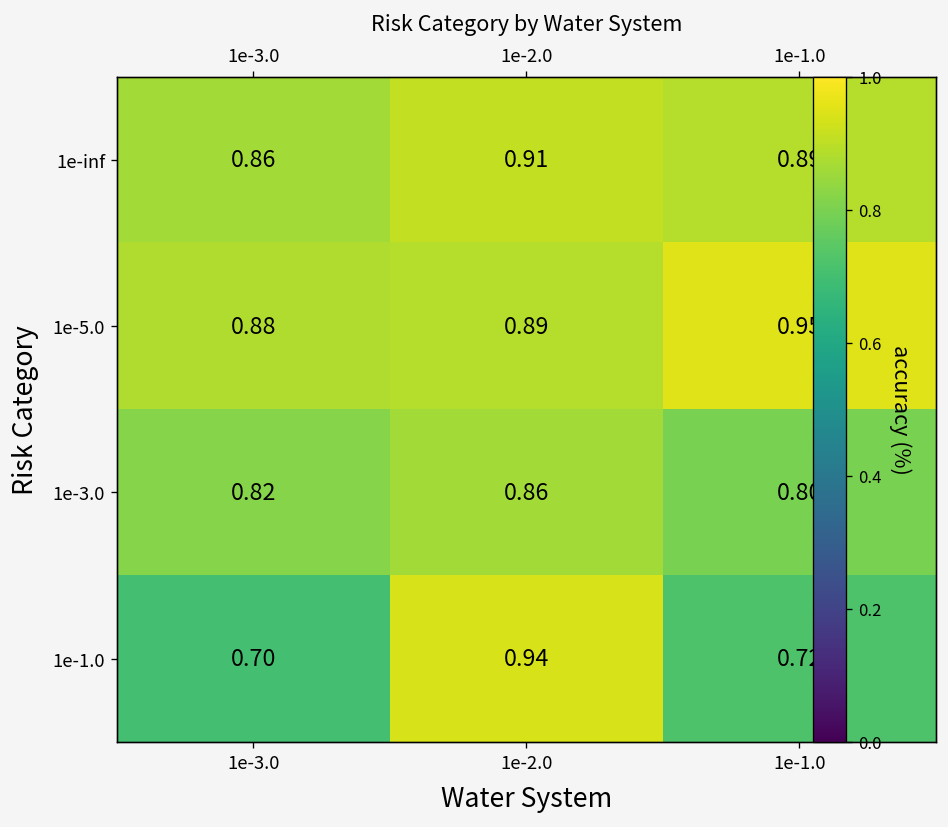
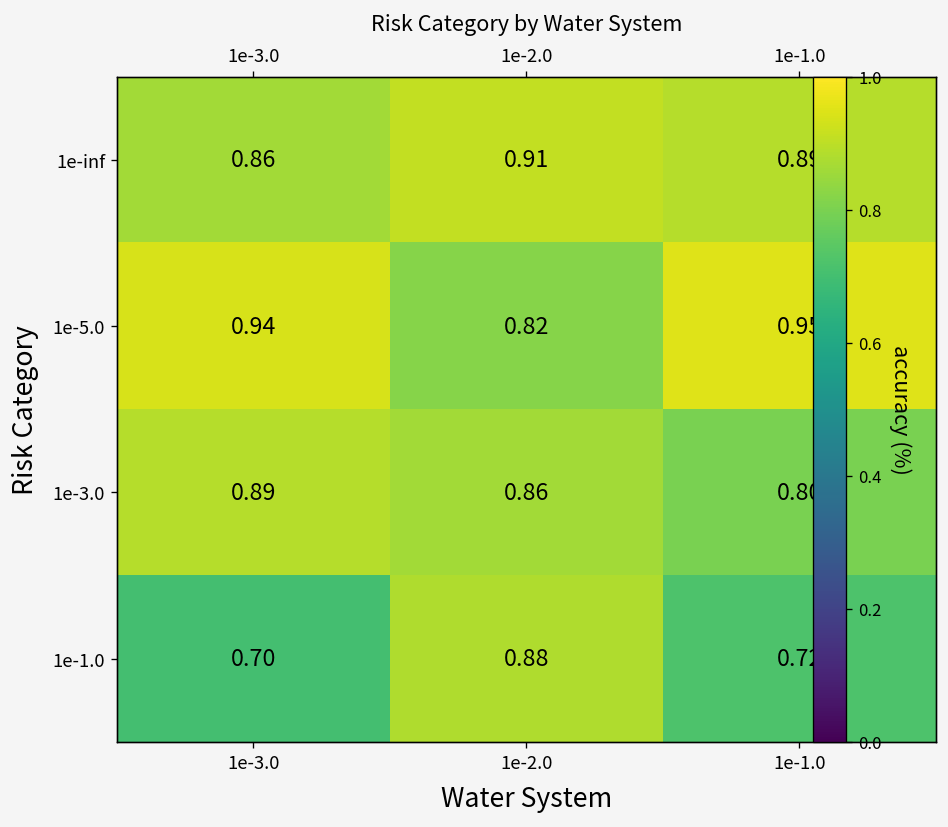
  {
    "1e-inf": {
      "1e-3.0": 0.86,
      "1e-2.0": 0.91,
      "1e-1.0": 0.89
    },
    "1e-5.0": {
-     "1e-3.0": 0.88,
-     "1e-2.0": 0.89,
+     "1e-3.0": 0.94,
+     "1e-2.0": 0.82,
      "1e-1.0": 0.95
    },
    "1e-3.0": {
-     "1e-3.0": 0.82,
+     "1e-3.0": 0.89,
      "1e-2.0": 0.86,
      "1e-1.0": 0.80
    },
    "1e-1.0": {
      "1e-3.0": 0.70,
-     "1e-2.0": 0.94,
+     "1e-2.0": 0.88,
      "1e-1.0": 0.72
    }
  }
